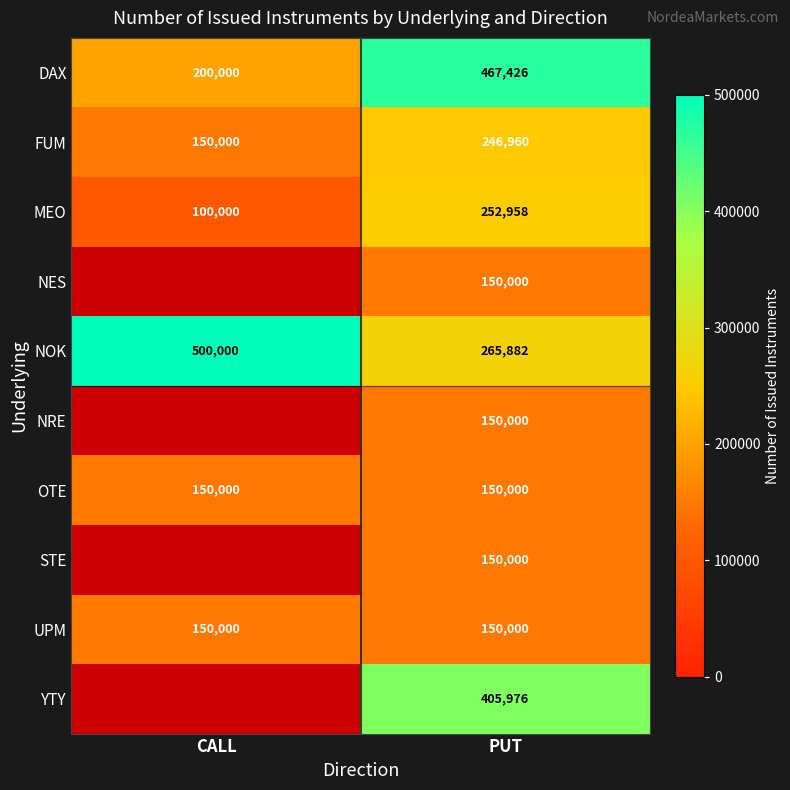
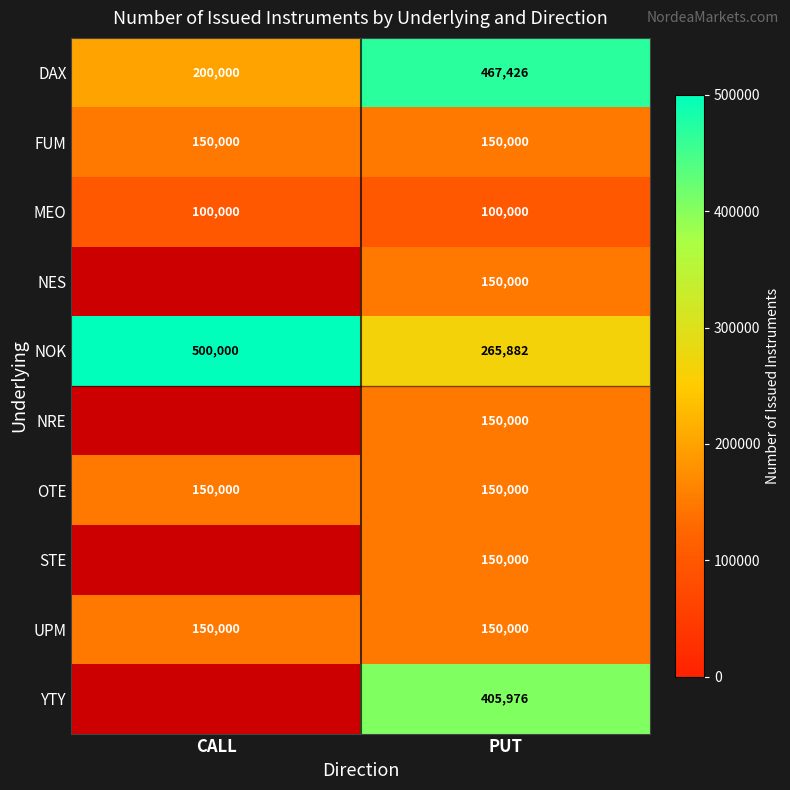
  {
    "DAX": {
      "CALL": "200,000",
      "PUT": "467,426"
    },
    "FUM": {
      "CALL": "150,000",
-     "PUT": "246,960"
+     "PUT": "150,000"
    },
    "MEO": {
      "CALL": "100,000",
-     "PUT": "252,958"
+     "PUT": "100,000"
    },
    "NES": {
      "PUT": "150,000"
    },
    "NOK": {
      "CALL": "500,000",
      "PUT": "265,882"
    },
    "NRE": {
      "PUT": "150,000"
    },
    "OTE": {
      "CALL": "150,000",
      "PUT": "150,000"
    },
    "STE": {
      "PUT": "150,000"
    },
    "UPM": {
      "CALL": "150,000",
      "PUT": "150,000"
    },
    "YTY": {
      "PUT": "405,976"
    }
  }
